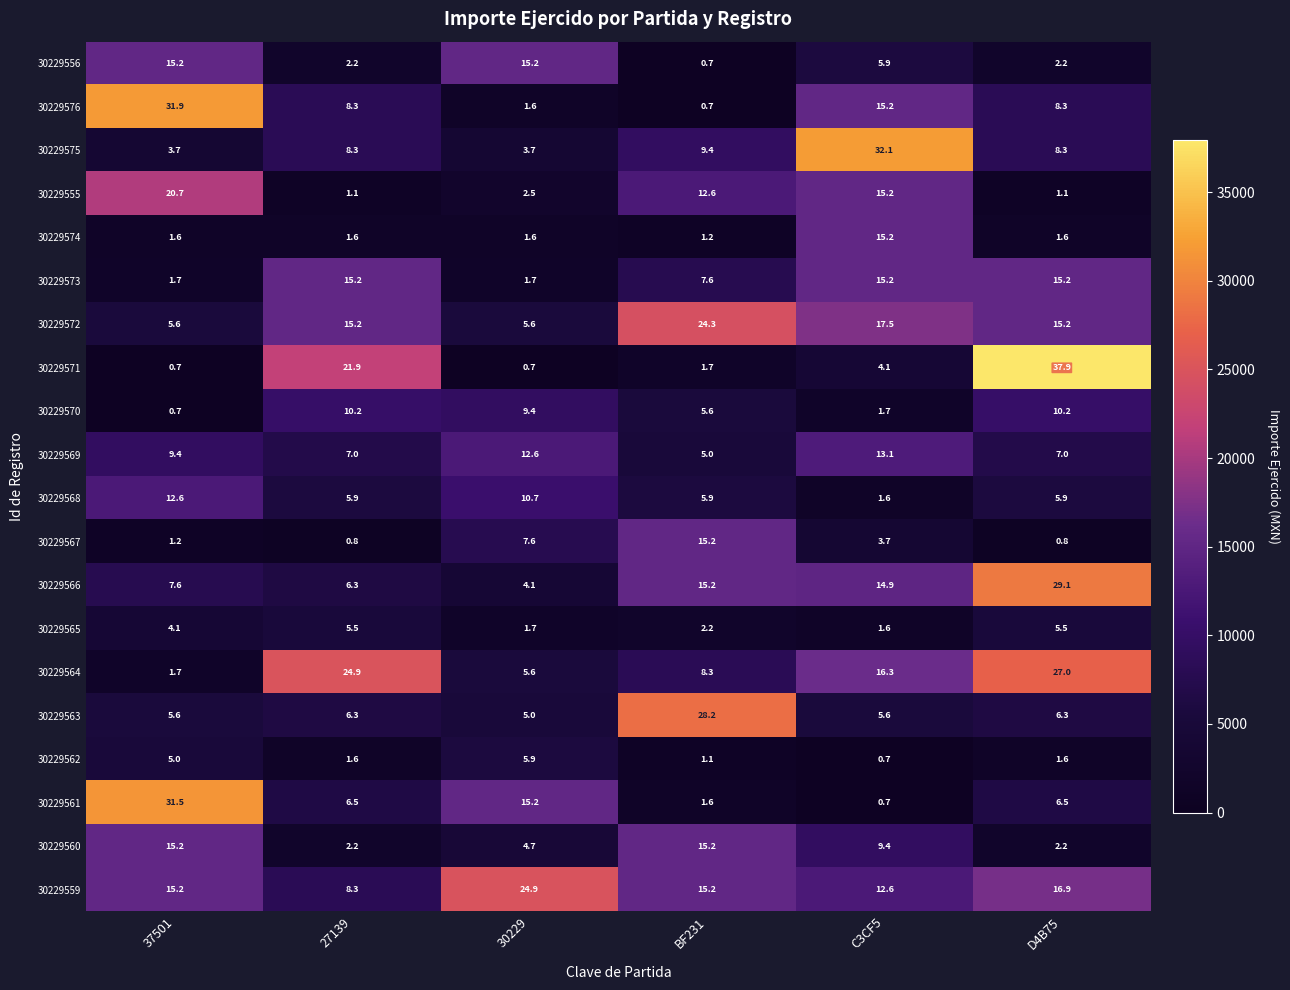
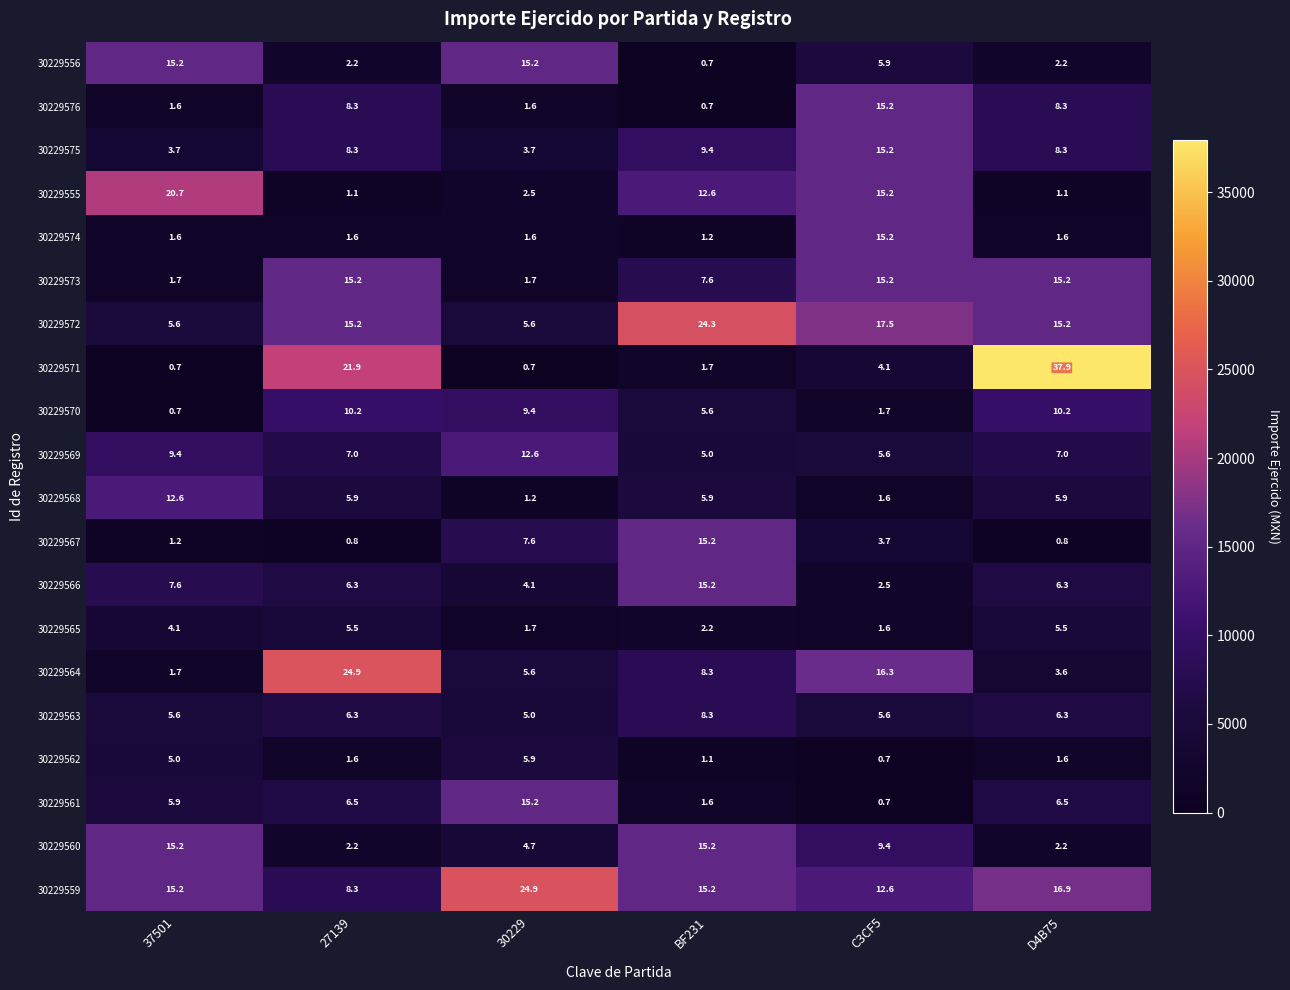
  {
    "30229556": {
      "37501": 15.2,
      "27139": 2.2,
      "30229": 15.2,
      "BF231": 0.7,
      "C3CF5": 5.9,
      "D4B75": 2.2
    },
    "30229576": {
-     "37501": 31.9,
+     "37501": 1.6,
      "27139": 8.3,
      "30229": 1.6,
      "BF231": 0.7,
      "C3CF5": 15.2,
      "D4B75": 8.3
    },
    "30229575": {
      "37501": 3.7,
      "27139": 8.3,
      "30229": 3.7,
      "BF231": 9.4,
-     "C3CF5": 32.1,
+     "C3CF5": 15.2,
      "D4B75": 8.3
    },
    "30229555": {
      "37501": 20.7,
      "27139": 1.1,
      "30229": 2.5,
      "BF231": 12.6,
      "C3CF5": 15.2,
      "D4B75": 1.1
    },
    "30229574": {
      "37501": 1.6,
      "27139": 1.6,
      "30229": 1.6,
      "BF231": 1.2,
      "C3CF5": 15.2,
      "D4B75": 1.6
    },
    "30229573": {
      "37501": 1.7,
      "27139": 15.2,
      "30229": 1.7,
      "BF231": 7.6,
      "C3CF5": 15.2,
      "D4B75": 15.2
    },
    "30229572": {
      "37501": 5.6,
      "27139": 15.2,
      "30229": 5.6,
      "BF231": 24.3,
      "C3CF5": 17.5,
      "D4B75": 15.2
    },
    "30229571": {
      "37501": 0.7,
      "27139": 21.9,
      "30229": 0.7,
      "BF231": 1.7,
      "C3CF5": 4.1
    },
    "30229570": {
      "37501": 0.7,
      "27139": 10.2,
      "30229": 9.4,
      "BF231": 5.6,
      "C3CF5": 1.7,
      "D4B75": 10.2
    },
    "30229569": {
      "37501": 9.4,
      "27139": 7.0,
      "30229": 12.6,
      "BF231": 5.0,
-     "C3CF5": 13.1,
+     "C3CF5": 5.6,
      "D4B75": 7.0
    },
    "30229568": {
      "37501": 12.6,
      "27139": 5.9,
-     "30229": 10.7,
+     "30229": 1.2,
      "BF231": 5.9,
      "C3CF5": 1.6,
      "D4B75": 5.9
    },
    "30229567": {
      "37501": 1.2,
      "27139": 0.8,
      "30229": 7.6,
      "BF231": 15.2,
      "C3CF5": 3.7,
      "D4B75": 0.8
    },
    "30229566": {
      "37501": 7.6,
      "27139": 6.3,
      "30229": 4.1,
      "BF231": 15.2,
-     "C3CF5": 14.9,
-     "D4B75": 29.1
+     "C3CF5": 2.5,
+     "D4B75": 6.3
    },
    "30229565": {
      "37501": 4.1,
      "27139": 5.5,
      "30229": 1.7,
      "BF231": 2.2,
      "C3CF5": 1.6,
      "D4B75": 5.5
    },
    "30229564": {
      "37501": 1.7,
      "27139": 24.9,
      "30229": 5.6,
      "BF231": 8.3,
      "C3CF5": 16.3,
-     "D4B75": 27.0
+     "D4B75": 3.6
    },
    "30229563": {
      "37501": 5.6,
      "27139": 6.3,
      "30229": 5.0,
-     "BF231": 28.2,
+     "BF231": 8.3,
      "C3CF5": 5.6,
      "D4B75": 6.3
    },
    "30229562": {
      "37501": 5.0,
      "27139": 1.6,
      "30229": 5.9,
      "BF231": 1.1,
      "C3CF5": 0.7,
      "D4B75": 1.6
    },
    "30229561": {
-     "37501": 31.5,
+     "37501": 5.9,
      "27139": 6.5,
      "30229": 15.2,
      "BF231": 1.6,
      "C3CF5": 0.7,
      "D4B75": 6.5
    },
    "30229560": {
      "37501": 15.2,
      "27139": 2.2,
      "30229": 4.7,
      "BF231": 15.2,
      "C3CF5": 9.4,
      "D4B75": 2.2
    },
    "30229559": {
      "37501": 15.2,
      "27139": 8.3,
      "30229": 24.9,
      "BF231": 15.2,
      "C3CF5": 12.6,
      "D4B75": 16.9
    }
  }
